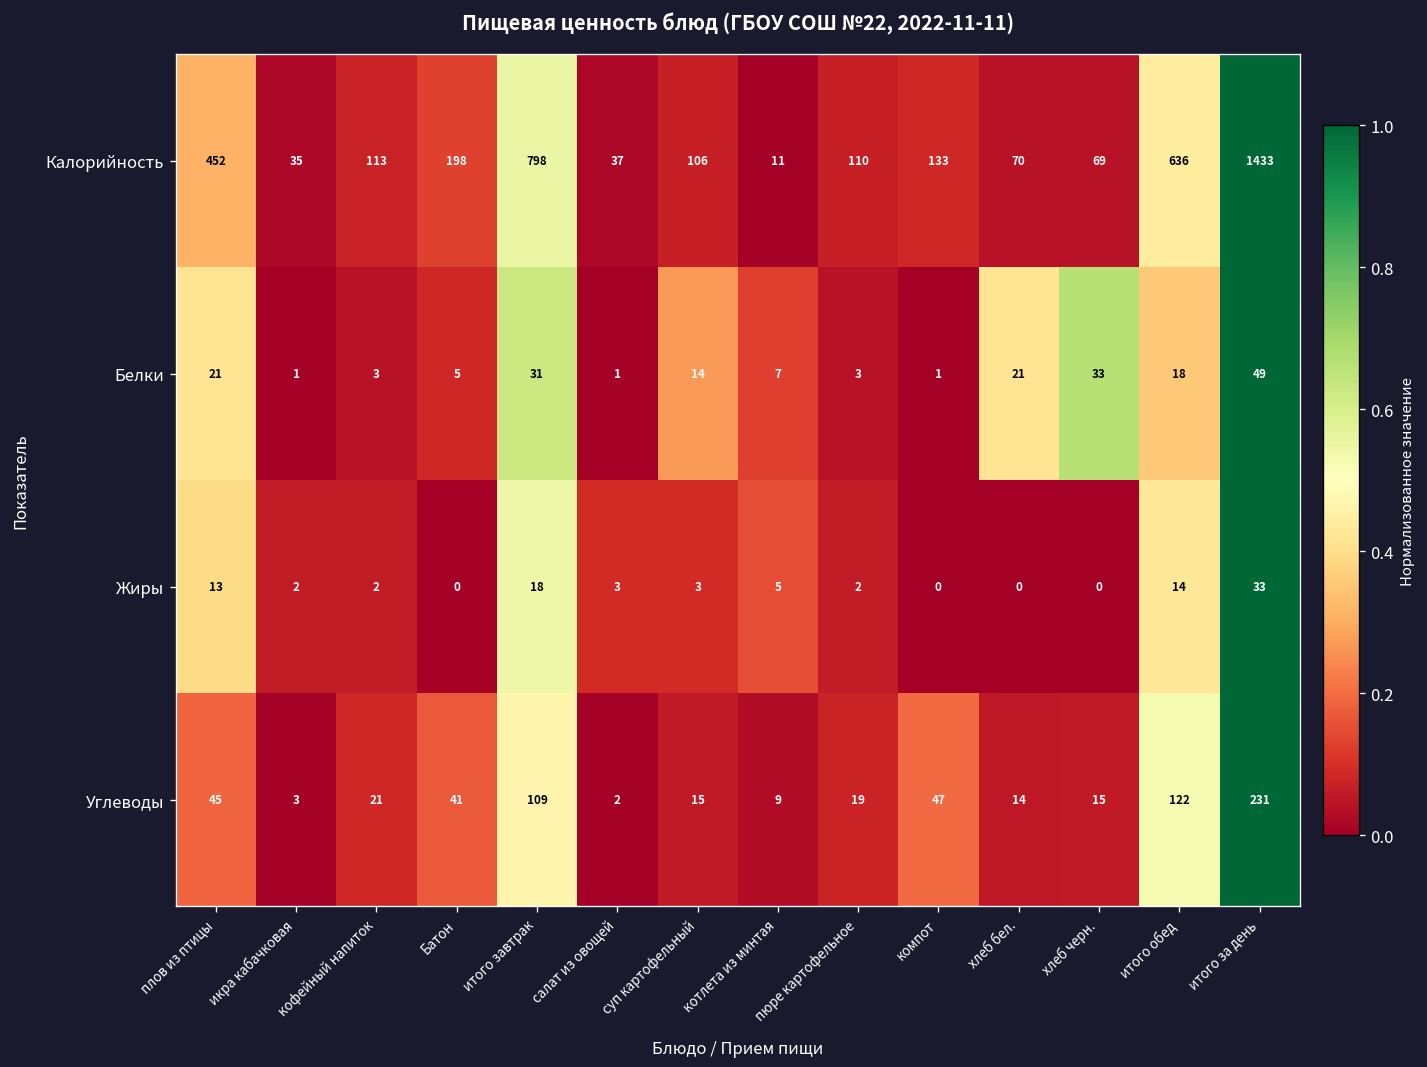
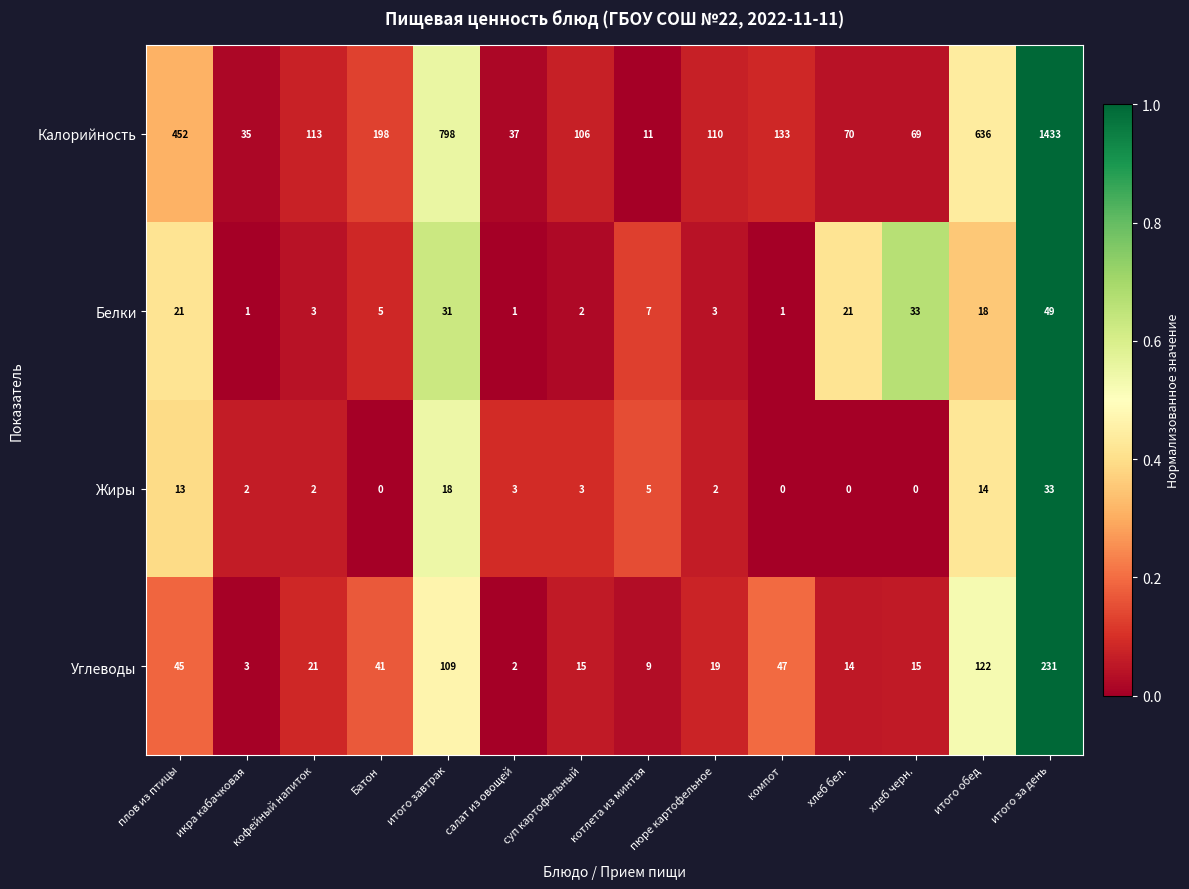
  {
    "Калорийность": {
      "плов из птицы": 452,
      "икра кабачковая": 35,
      "кофейный напиток": 113,
      "Батон": 198,
      "итого завтрак": 798,
      "салат из овощей": 37,
      "суп картофельный": 106,
      "котлета из минтая": 11,
      "пюре картофельное": 110,
      "компот": 133,
      "хлеб бел.": 70,
      "хлеб черн.": 69,
      "итого обед": 636,
      "итого за день": 1433
    },
    "Белки": {
      "плов из птицы": 21,
      "икра кабачковая": 1,
      "кофейный напиток": 3,
      "Батон": 5,
      "итого завтрак": 31,
      "салат из овощей": 1,
-     "суп картофельный": 14,
+     "суп картофельный": 2,
      "котлета из минтая": 7,
      "пюре картофельное": 3,
      "компот": 1,
      "хлеб бел.": 21,
      "хлеб черн.": 33,
      "итого обед": 18,
      "итого за день": 49
    },
    "Жиры": {
      "плов из птицы": 13,
      "икра кабачковая": 2,
      "кофейный напиток": 2,
      "Батон": 0,
      "итого завтрак": 18,
      "салат из овощей": 3,
      "суп картофельный": 3,
      "котлета из минтая": 5,
      "пюре картофельное": 2,
      "компот": 0,
      "хлеб бел.": 0,
      "хлеб черн.": 0,
      "итого обед": 14,
      "итого за день": 33
    },
    "Углеводы": {
      "плов из птицы": 45,
      "икра кабачковая": 3,
      "кофейный напиток": 21,
      "Батон": 41,
      "итого завтрак": 109,
      "салат из овощей": 2,
      "суп картофельный": 15,
      "котлета из минтая": 9,
      "пюре картофельное": 19,
      "компот": 47,
      "хлеб бел.": 14,
      "хлеб черн.": 15,
      "итого обед": 122,
      "итого за день": 231
    }
  }
